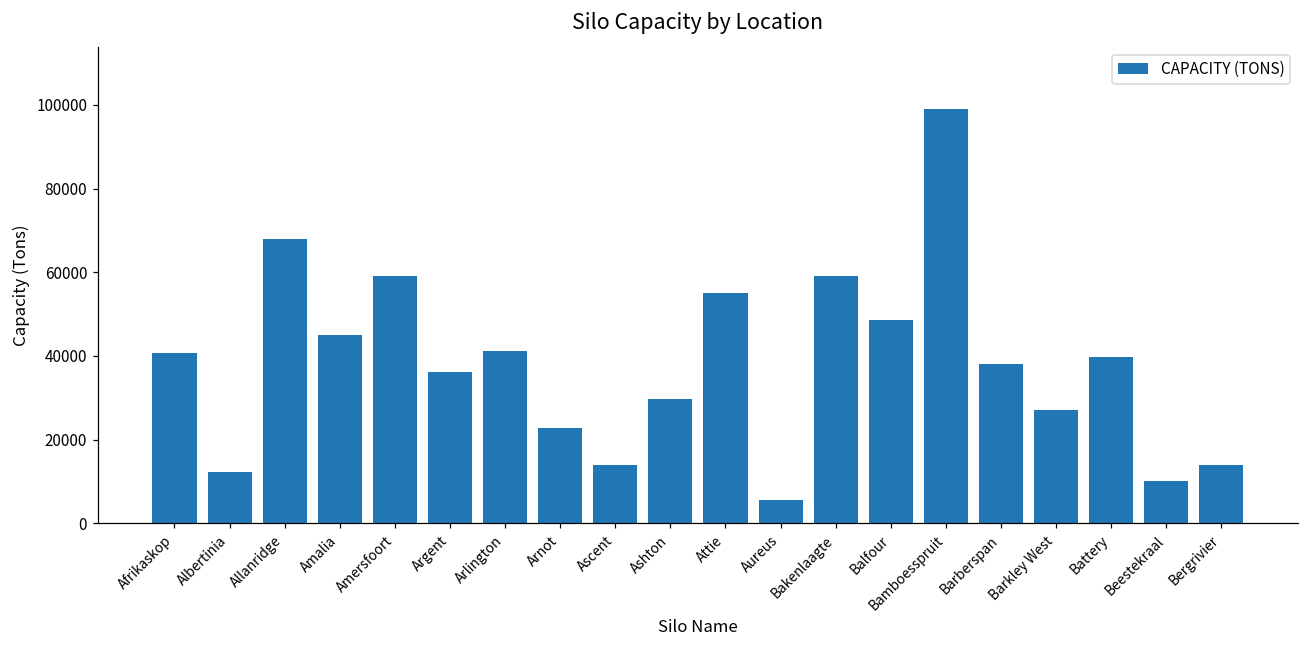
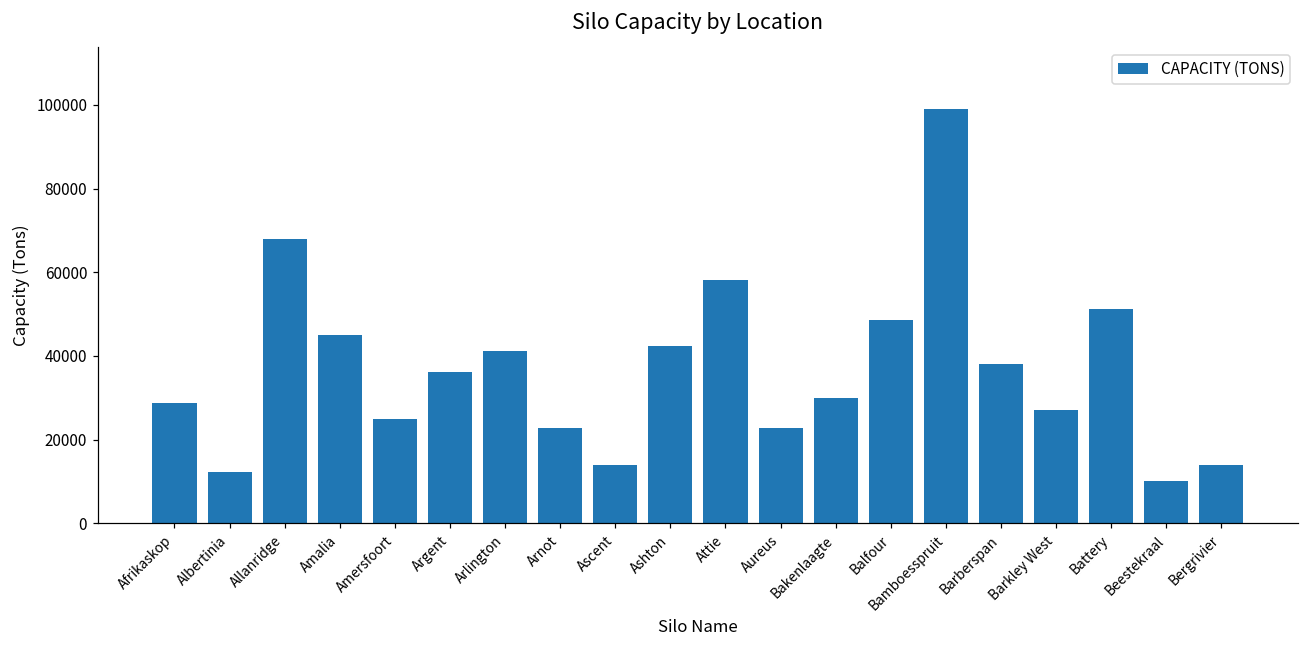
  {
-   "Afrikaskop": 41000,
+   "Afrikaskop": 29000,
    "Albertinia": 12000,
    "Allanridge": 68000,
    "Amalia": 45000,
-   "Amersfoort": 59000,
+   "Amersfoort": 25000,
    "Argent": 36000,
    "Arlington": 41000,
    "Arnot": 23000,
    "Ascent": 14000,
-   "Ashton": 30000,
-   "Attie": 55000,
-   "Aureus": 6000,
-   "Bakenlaagte": 59000,
+   "Ashton": 42000,
+   "Attie": 58000,
+   "Aureus": 23000,
+   "Bakenlaagte": 30000,
    "Balfour": 49000,
    "Bamboesspruit": 99000,
    "Barberspan": 38000,
    "Barkley West": 27000,
-   "Battery": 40000,
+   "Battery": 51000,
    "Beestekraal": 10000,
    "Bergrivier": 14000
  }
